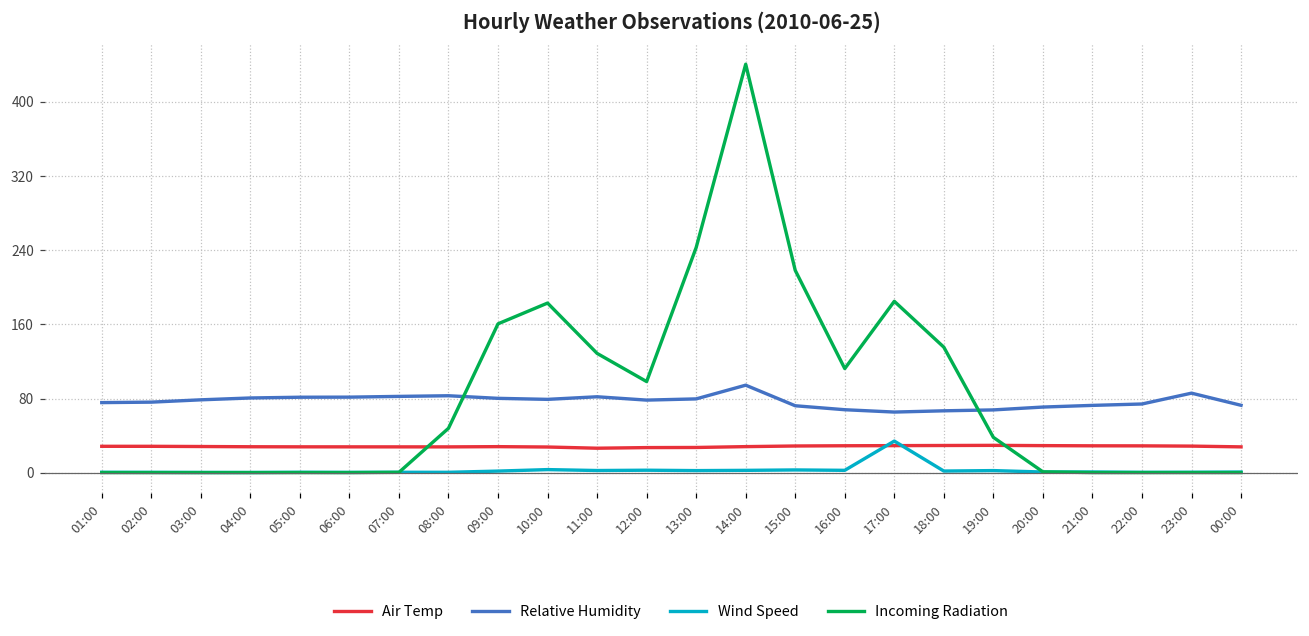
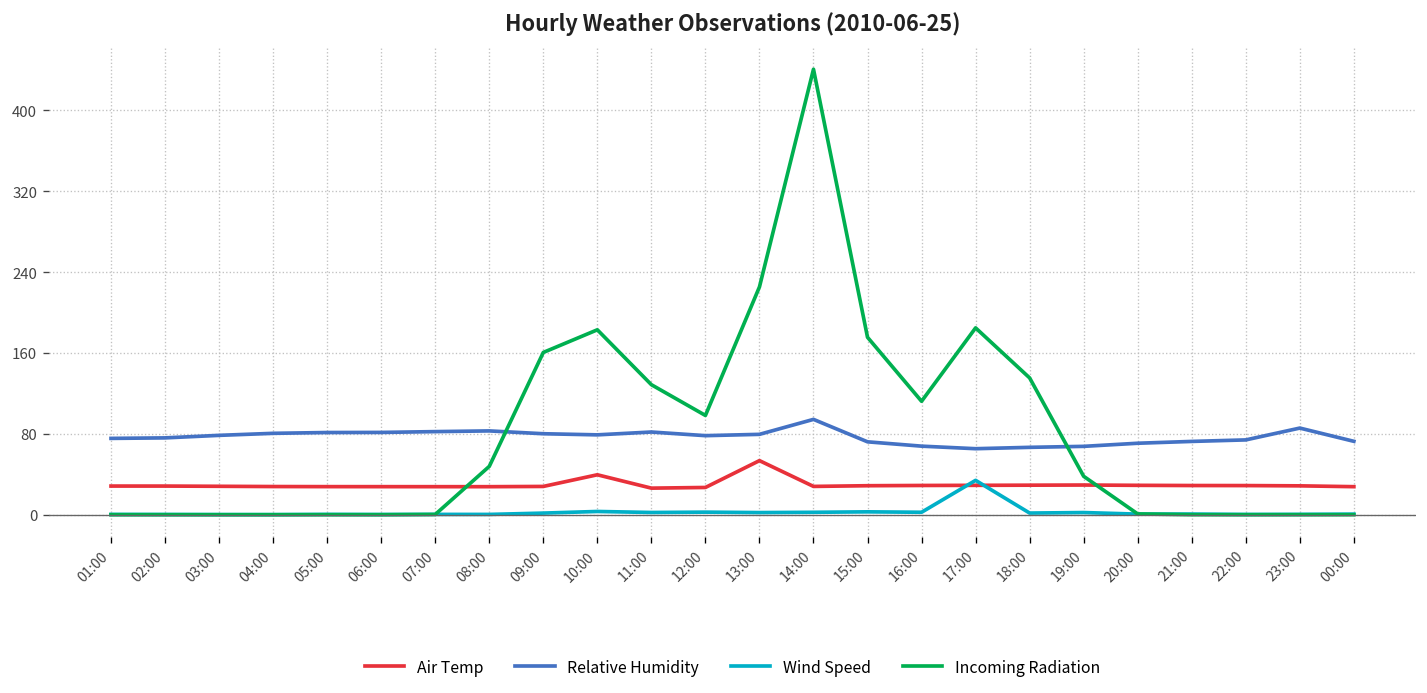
  {
    "Air Temp": {
      "01:00": 30,
      "02:00": 30,
      "03:00": 30,
      "04:00": 30,
      "05:00": 30,
      "06:00": 30,
      "07:00": 30,
      "08:00": 30,
      "09:00": 30,
-     "10:00": 30,
+     "10:00": 40,
      "11:00": 30,
      "12:00": 30,
-     "13:00": 30,
+     "13:00": 50,
      "14:00": 30,
      "15:00": 30,
      "16:00": 30,
      "17:00": 30,
      "18:00": 30,
      "19:00": 30,
      "20:00": 30,
      "21:00": 30,
      "22:00": 30,
      "23:00": 30,
      "00:00": 30
    },
    "Relative Humidity": {
      "01:00": 80,
      "02:00": 80,
      "03:00": 80,
      "04:00": 80,
      "05:00": 80,
      "06:00": 80,
      "07:00": 80,
      "08:00": 80,
      "09:00": 80,
      "10:00": 80,
      "11:00": 80,
      "12:00": 80,
      "13:00": 80,
      "14:00": 90,
      "15:00": 70,
      "16:00": 70,
      "17:00": 70,
      "18:00": 70,
      "19:00": 70,
      "20:00": 70,
      "21:00": 70,
      "22:00": 70,
      "23:00": 90,
      "00:00": 70
    },
    "Wind Speed": {
      "08:00": 0,
      "09:00": 0,
      "10:00": 0,
      "11:00": 0,
      "12:00": 0,
      "13:00": 0,
      "14:00": 0,
      "15:00": 0,
      "16:00": 0,
      "17:00": 30,
      "18:00": 0,
      "19:00": 0
    },
    "Incoming Radiation": {
      "08:00": 50,
      "09:00": 160,
      "10:00": 180,
      "11:00": 130,
      "12:00": 100,
-     "13:00": 240,
+     "13:00": 230,
      "14:00": 440,
-     "15:00": 220,
+     "15:00": 180,
      "16:00": 110,
      "17:00": 180,
      "18:00": 140,
      "19:00": 40
    }
  }
